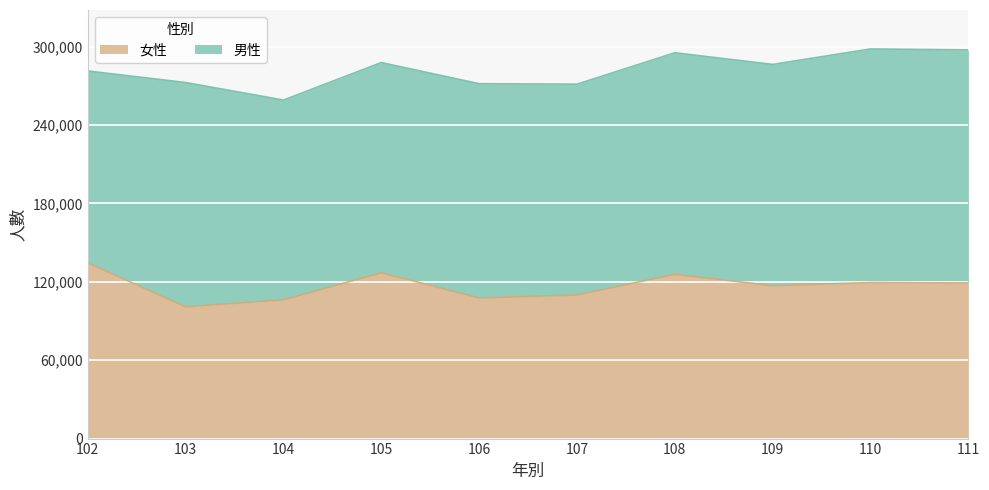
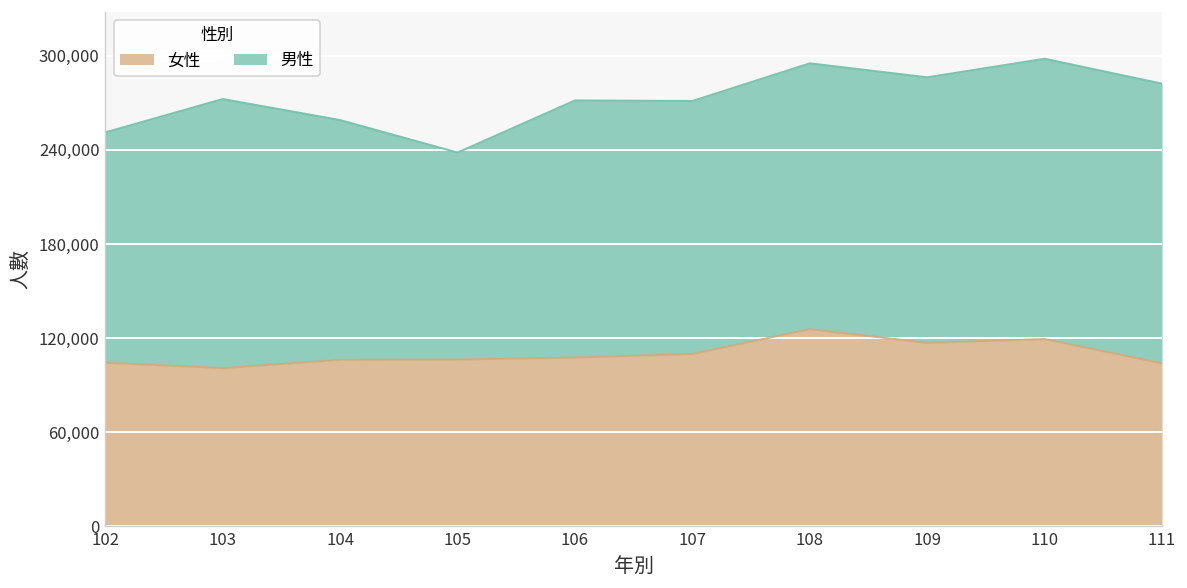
  {
    "女性": {
-     "102": "134,000",
+     "102": "104,000",
      "103": "101,000",
      "104": "106,000",
-     "105": "127,000",
+     "105": "106,000",
      "106": "108,000",
      "107": "110,000",
      "108": "126,000",
      "109": "117,000",
      "110": "119,000",
-     "111": "119,000"
+     "111": "104,000"
    },
    "男性": {
      "102": "147,000",
      "103": "172,000",
      "104": "153,000",
-     "105": "161,000",
+     "105": "132,000",
      "106": "164,000",
      "107": "161,000",
      "108": "170,000",
      "109": "169,000",
      "110": "179,000",
      "111": "178,000"
    }
  }
